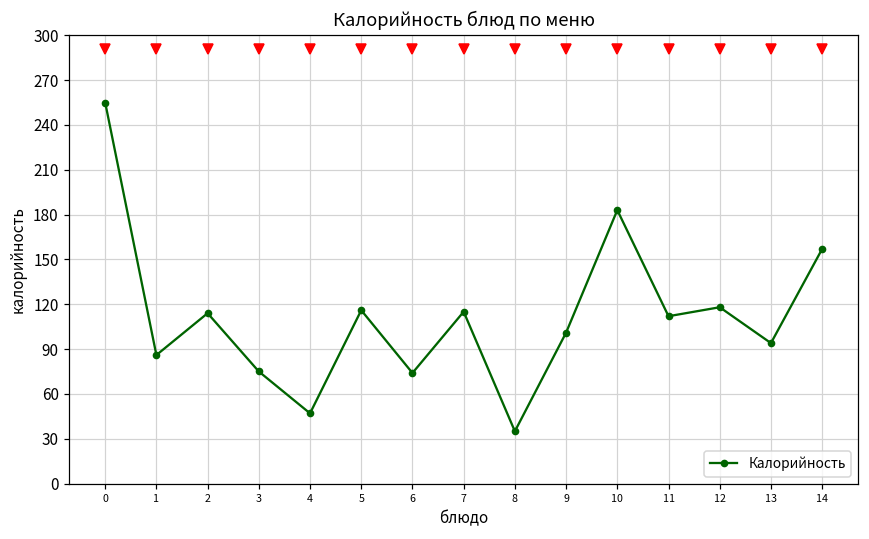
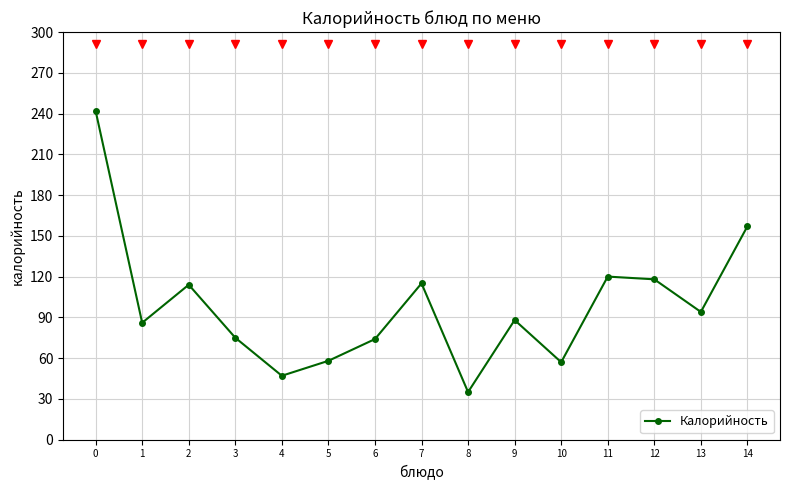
  {
    "Калорийность": {
-     "0": 255,
+     "0": 242,
      "1": 86,
      "2": 114,
      "3": 75,
      "4": 47,
-     "5": 116,
+     "5": 58,
      "6": 74,
      "7": 115,
      "8": 35,
-     "9": 101,
-     "10": 183,
-     "11": 112,
+     "9": 88,
+     "10": 57,
+     "11": 120,
      "12": 118,
      "13": 94,
      "14": 157
    }
  }
